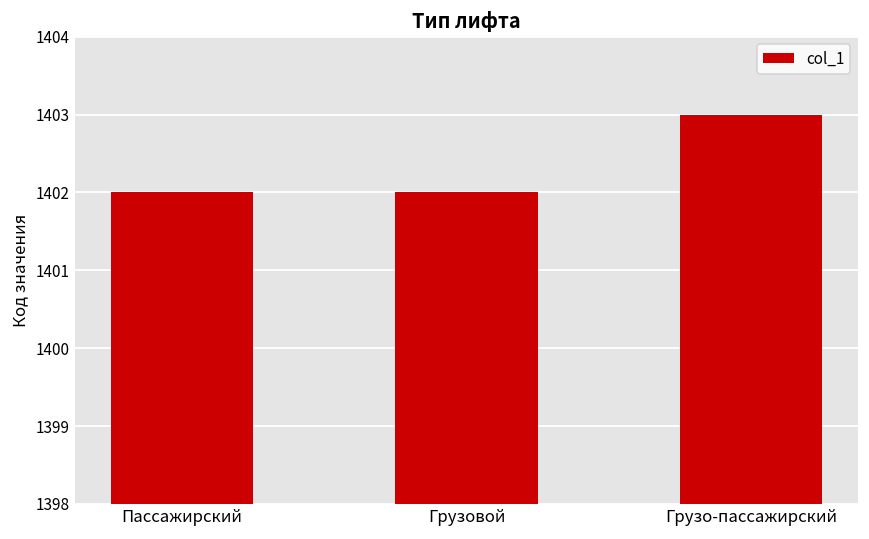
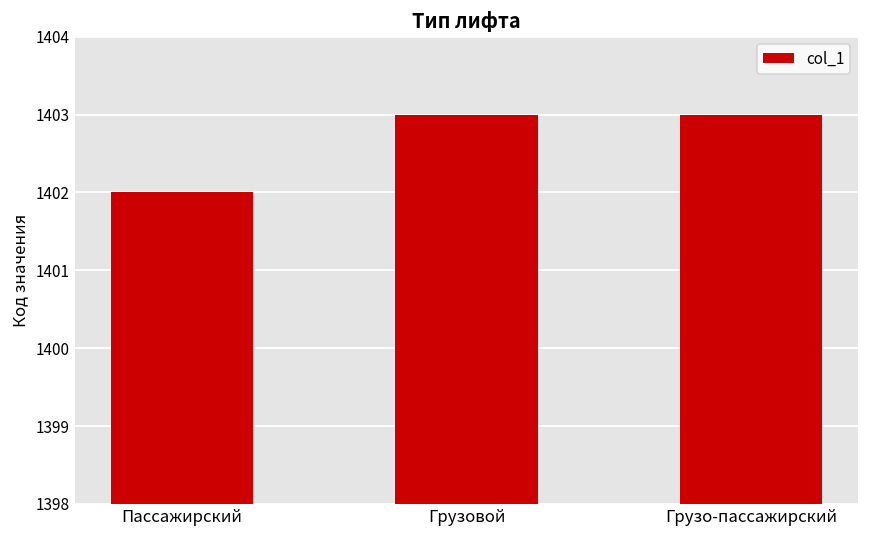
  {
    "Пассажирский": 1402,
-   "Грузовой": 1402,
+   "Грузовой": 1403,
    "Грузо-пассажирский": 1403
  }
